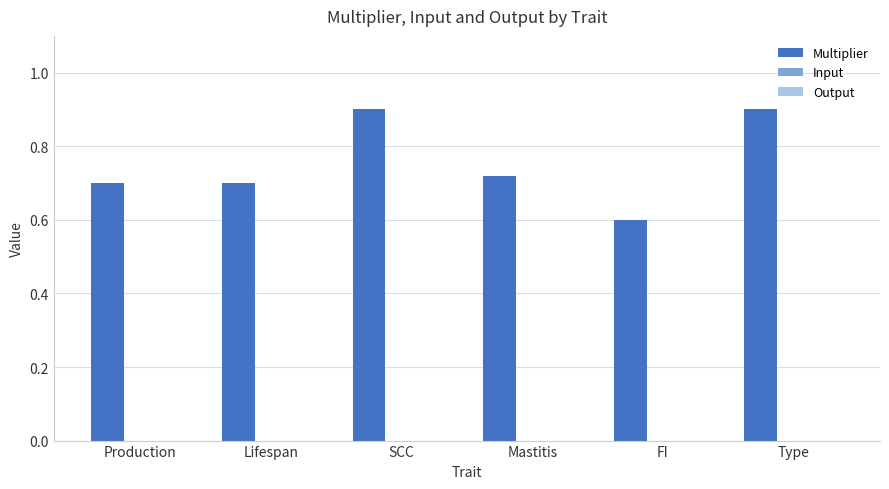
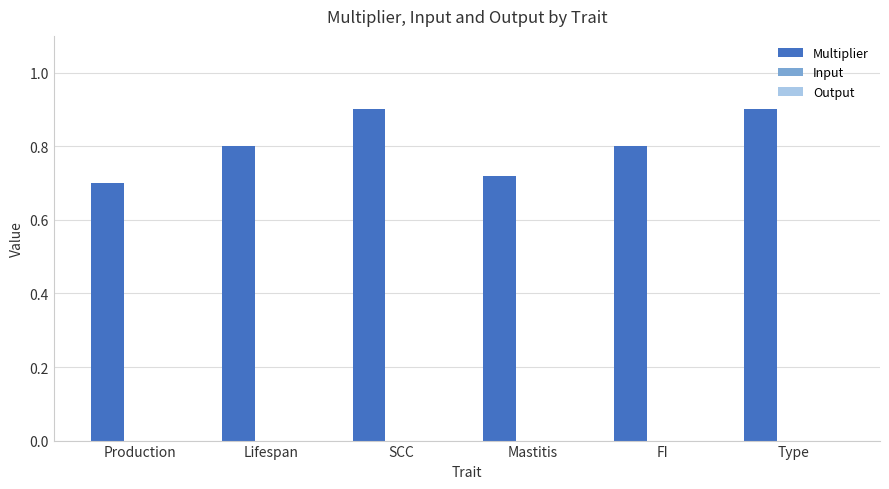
  {
    "Multiplier": {
      "Production": 0.7,
-     "Lifespan": 0.7,
+     "Lifespan": 0.8,
      "SCC": 0.9,
      "Mastitis": 0.72,
-     "FI": 0.6,
+     "FI": 0.8,
      "Type": 0.9
    }
  }
